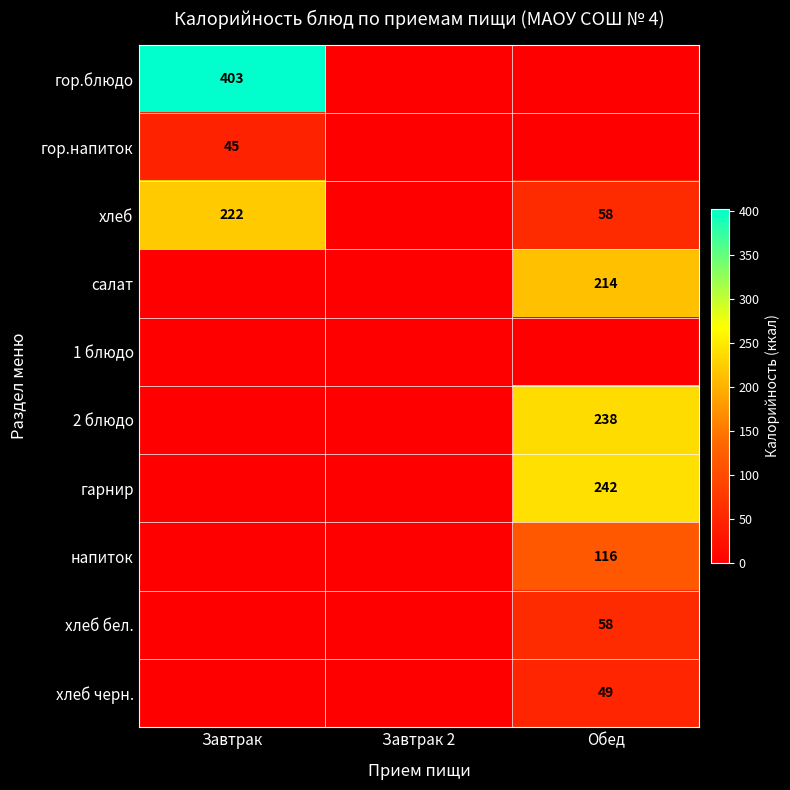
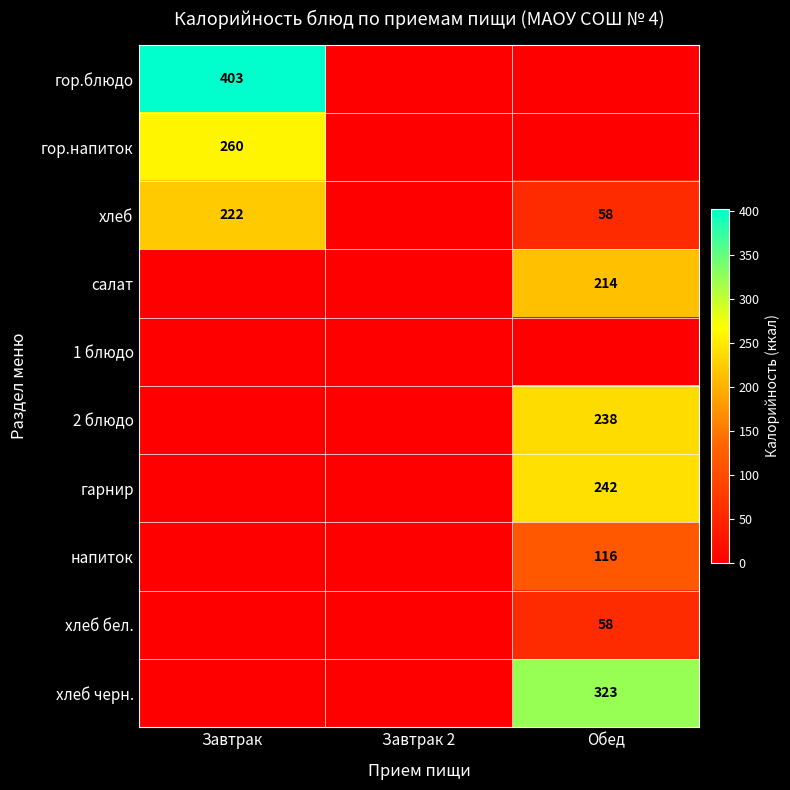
  {
    "гор.блюдо": {
      "Завтрак": 403
    },
    "гор.напиток": {
-     "Завтрак": 45
+     "Завтрак": 260
    },
    "хлеб": {
      "Завтрак": 222,
      "Обед": 58
    },
    "салат": {
      "Обед": 214
    },
    "2 блюдо": {
      "Обед": 238
    },
    "гарнир": {
      "Обед": 242
    },
    "напиток": {
      "Обед": 116
    },
    "хлеб бел.": {
      "Обед": 58
    },
    "хлеб черн.": {
-     "Обед": 49
+     "Обед": 323
    }
  }
